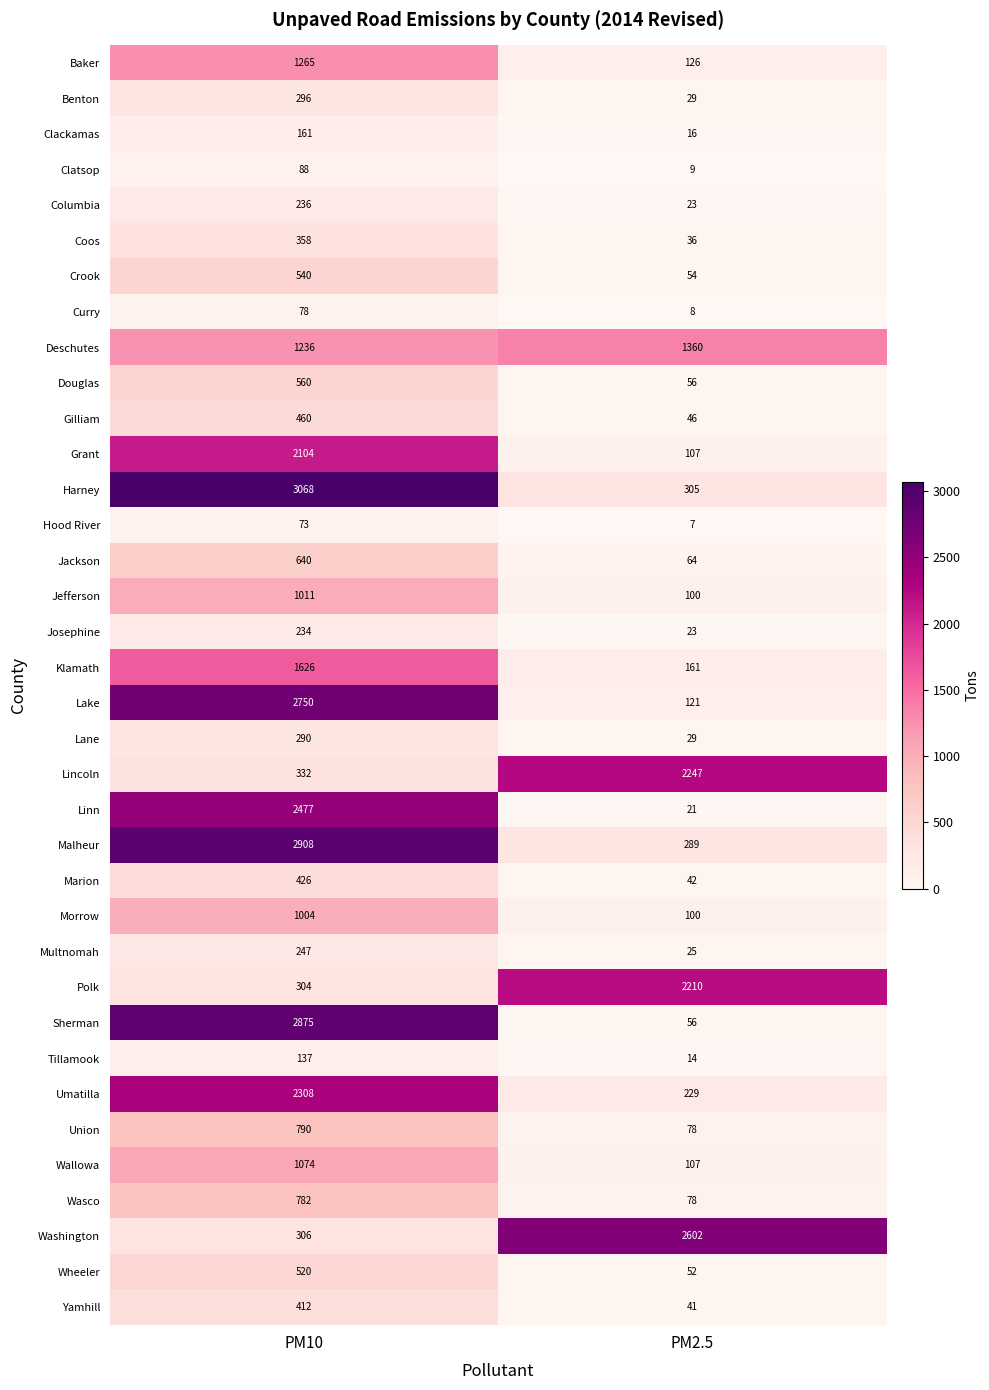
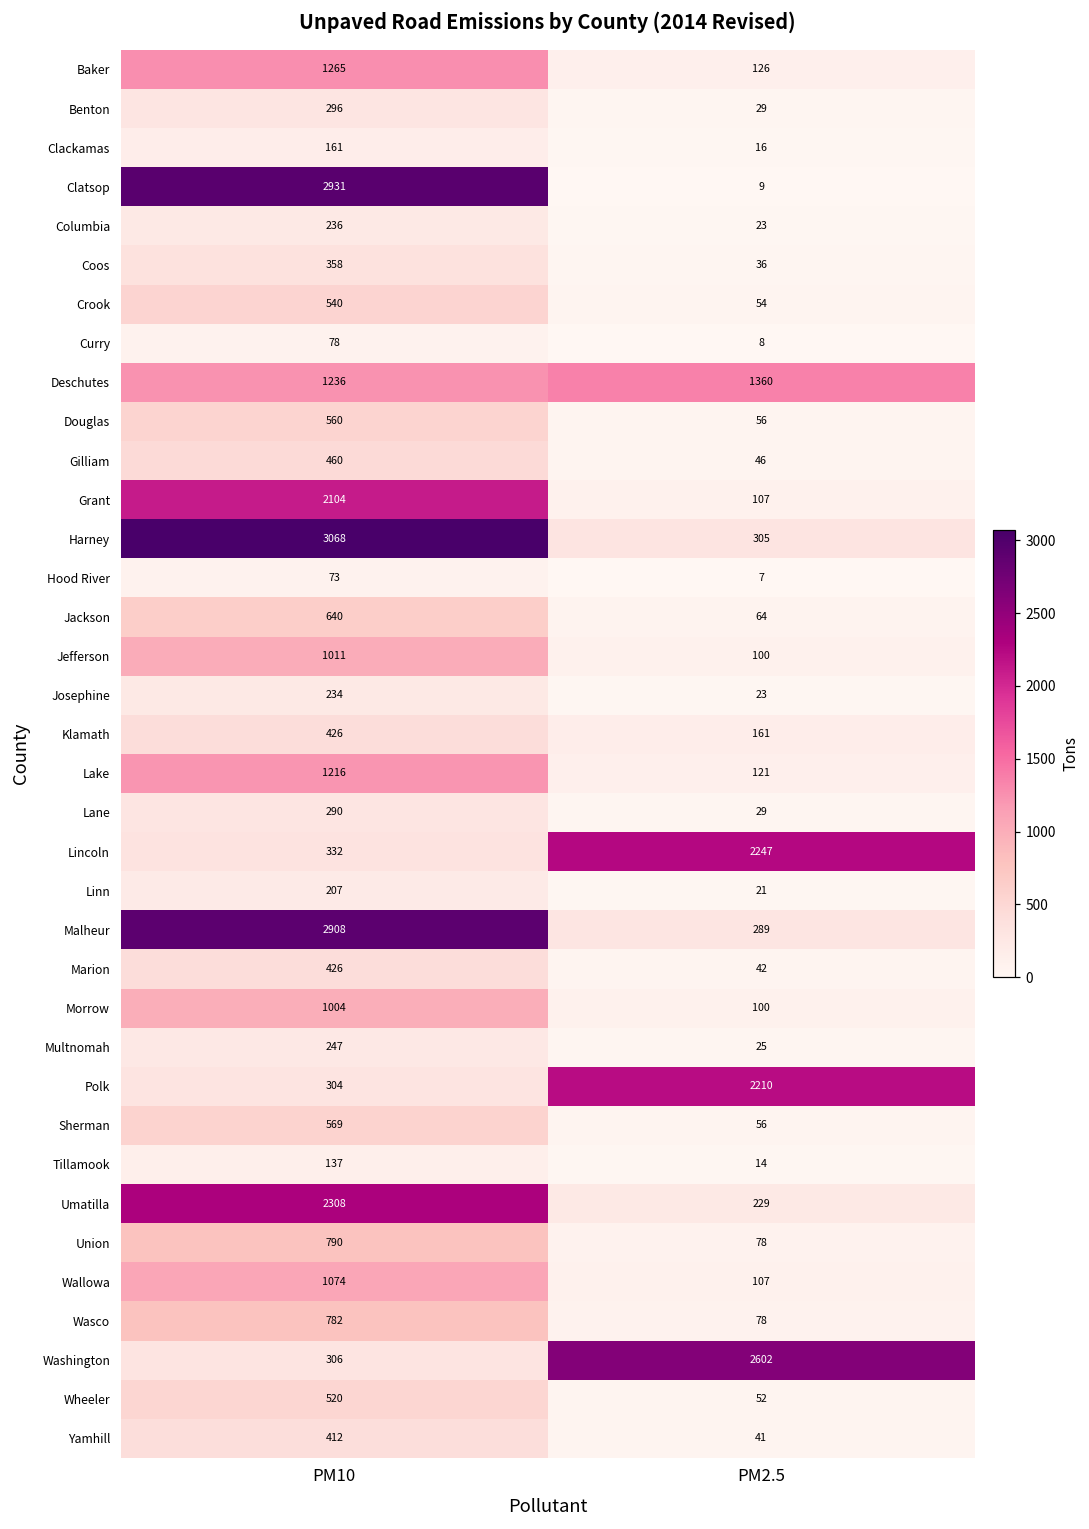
  {
    "Baker": {
      "PM10": 1265,
      "PM2.5": 126
    },
    "Benton": {
      "PM10": 296,
      "PM2.5": 29
    },
    "Clackamas": {
      "PM10": 161,
      "PM2.5": 16
    },
    "Clatsop": {
-     "PM10": 88,
+     "PM10": 2931,
      "PM2.5": 9
    },
    "Columbia": {
      "PM10": 236,
      "PM2.5": 23
    },
    "Coos": {
      "PM10": 358,
      "PM2.5": 36
    },
    "Crook": {
      "PM10": 540,
      "PM2.5": 54
    },
    "Curry": {
      "PM10": 78,
      "PM2.5": 8
    },
    "Deschutes": {
      "PM10": 1236,
      "PM2.5": 1360
    },
    "Douglas": {
      "PM10": 560,
      "PM2.5": 56
    },
    "Gilliam": {
      "PM10": 460,
      "PM2.5": 46
    },
    "Grant": {
      "PM10": 2104,
      "PM2.5": 107
    },
    "Harney": {
      "PM10": 3068,
      "PM2.5": 305
    },
    "Hood River": {
      "PM10": 73,
      "PM2.5": 7
    },
    "Jackson": {
      "PM10": 640,
      "PM2.5": 64
    },
    "Jefferson": {
      "PM10": 1011,
      "PM2.5": 100
    },
    "Josephine": {
      "PM10": 234,
      "PM2.5": 23
    },
    "Klamath": {
-     "PM10": 1626,
+     "PM10": 426,
      "PM2.5": 161
    },
    "Lake": {
-     "PM10": 2750,
+     "PM10": 1216,
      "PM2.5": 121
    },
    "Lane": {
      "PM10": 290,
      "PM2.5": 29
    },
    "Lincoln": {
      "PM10": 332,
      "PM2.5": 2247
    },
    "Linn": {
-     "PM10": 2477,
+     "PM10": 207,
      "PM2.5": 21
    },
    "Malheur": {
      "PM10": 2908,
      "PM2.5": 289
    },
    "Marion": {
      "PM10": 426,
      "PM2.5": 42
    },
    "Morrow": {
      "PM10": 1004,
      "PM2.5": 100
    },
    "Multnomah": {
      "PM10": 247,
      "PM2.5": 25
    },
    "Polk": {
      "PM10": 304,
      "PM2.5": 2210
    },
    "Sherman": {
-     "PM10": 2875,
+     "PM10": 569,
      "PM2.5": 56
    },
    "Tillamook": {
      "PM10": 137,
      "PM2.5": 14
    },
    "Umatilla": {
      "PM10": 2308,
      "PM2.5": 229
    },
    "Union": {
      "PM10": 790,
      "PM2.5": 78
    },
    "Wallowa": {
      "PM10": 1074,
      "PM2.5": 107
    },
    "Wasco": {
      "PM10": 782,
      "PM2.5": 78
    },
    "Washington": {
      "PM10": 306,
      "PM2.5": 2602
    },
    "Wheeler": {
      "PM10": 520,
      "PM2.5": 52
    },
    "Yamhill": {
      "PM10": 412,
      "PM2.5": 41
    }
  }
